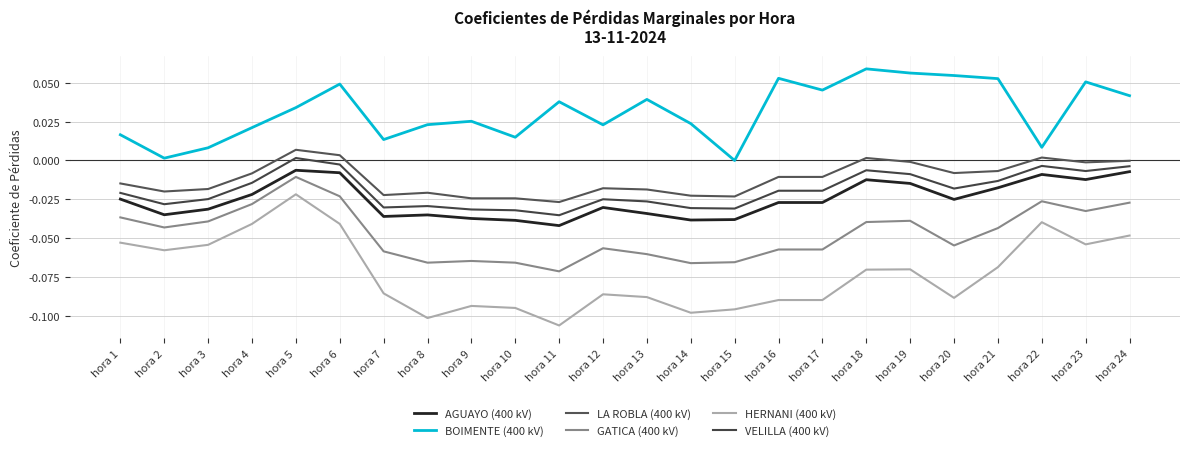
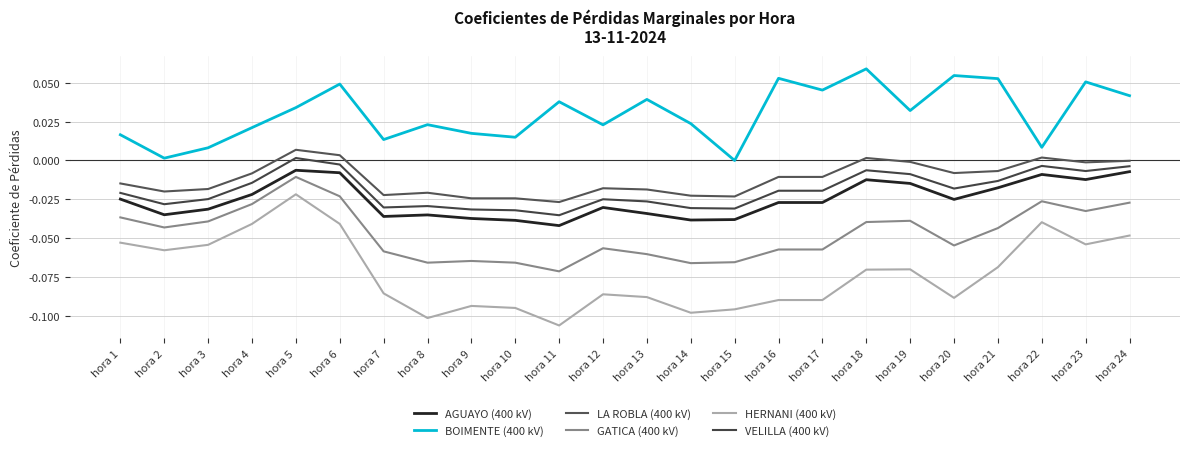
  {
    "BOIMENTE (400 kV)": {
      "hora 1": 0.017,
      "hora 2": 0.002,
      "hora 3": 0.008,
      "hora 4": 0.021,
      "hora 5": 0.034,
      "hora 6": 0.049,
      "hora 7": 0.014,
      "hora 8": 0.023,
-     "hora 9": 0.025,
+     "hora 9": 0.018,
      "hora 10": 0.015,
      "hora 11": 0.038,
      "hora 12": 0.023,
      "hora 13": 0.039,
      "hora 14": 0.024,
      "hora 15": 0.000,
      "hora 16": 0.053,
      "hora 17": 0.045,
      "hora 18": 0.059,
-     "hora 19": 0.056,
+     "hora 19": 0.032,
      "hora 20": 0.055,
      "hora 21": 0.053,
      "hora 22": 0.009,
      "hora 23": 0.051,
      "hora 24": 0.042
    }
  }
